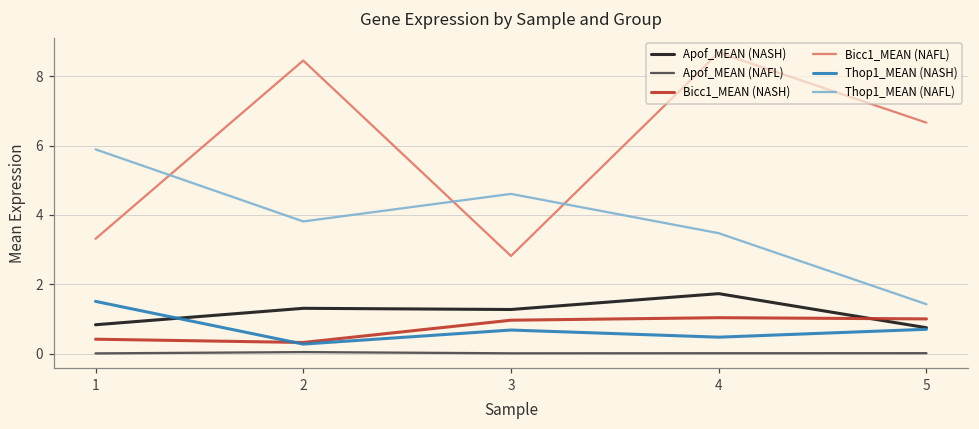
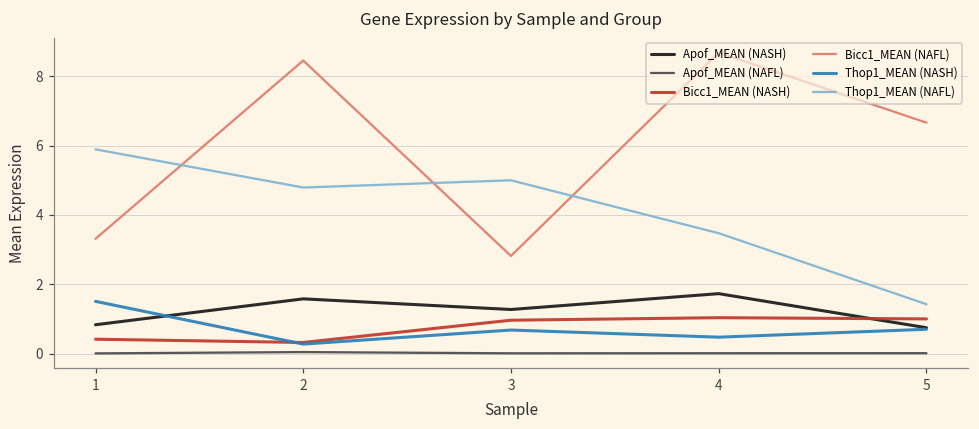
  {
    "Apof_MEAN (NASH)": {
      "1": 0.8,
-     "2": 1.3,
+     "2": 1.6,
      "3": 1.3,
      "4": 1.7
    },
    "Apof_MEAN (NAFL)": {
      "1": 0.0,
      "2": 0.0,
      "3": 0.0,
      "4": 0.0,
      "5": 0.0
    },
    "Bicc1_MEAN (NASH)": {
      "1": 0.4,
      "3": 1.0,
      "4": 1.0,
      "5": 1.0
    },
    "Bicc1_MEAN (NAFL)": {
      "1": 3.3,
      "2": 8.5,
      "3": 2.8,
      "5": 6.7
    },
    "Thop1_MEAN (NASH)": {
      "1": 1.5,
      "3": 0.7,
      "4": 0.5
    },
    "Thop1_MEAN (NAFL)": {
      "1": 5.9,
-     "2": 3.8,
-     "3": 4.6,
+     "2": 4.8,
+     "3": 5.0,
      "4": 3.5,
      "5": 1.4
    }
  }
